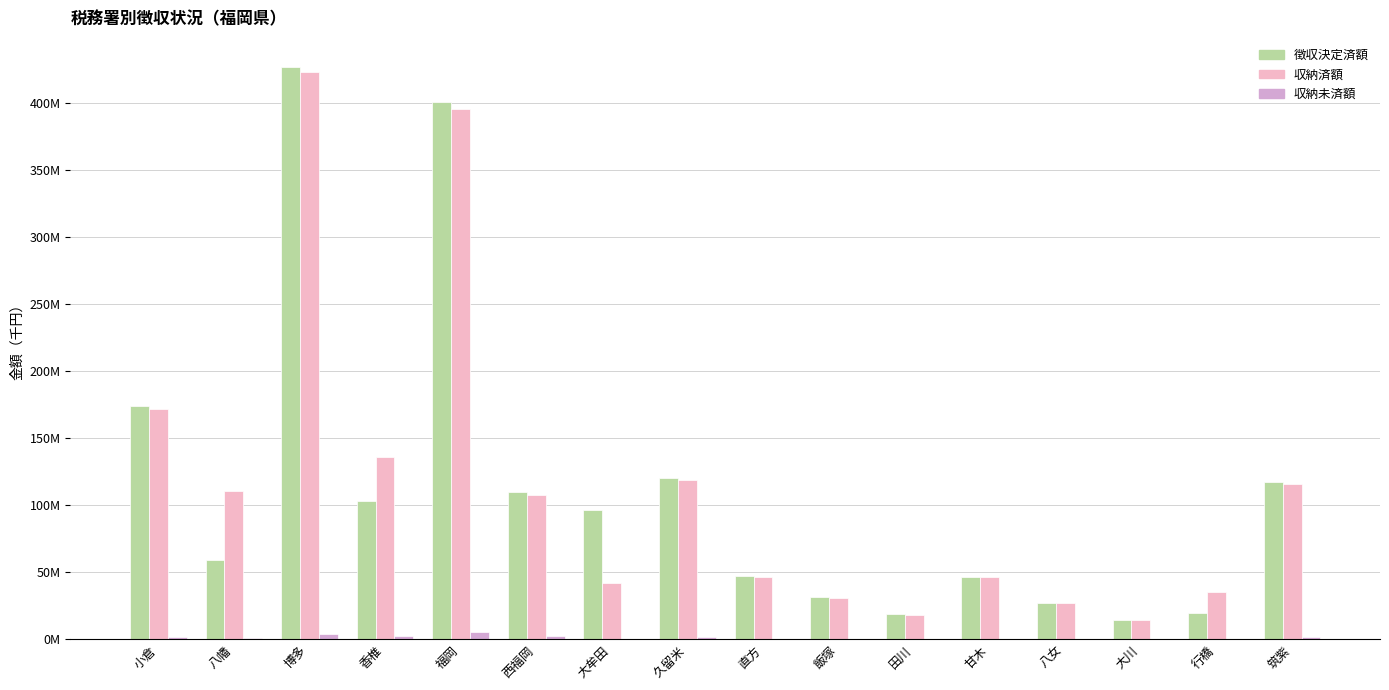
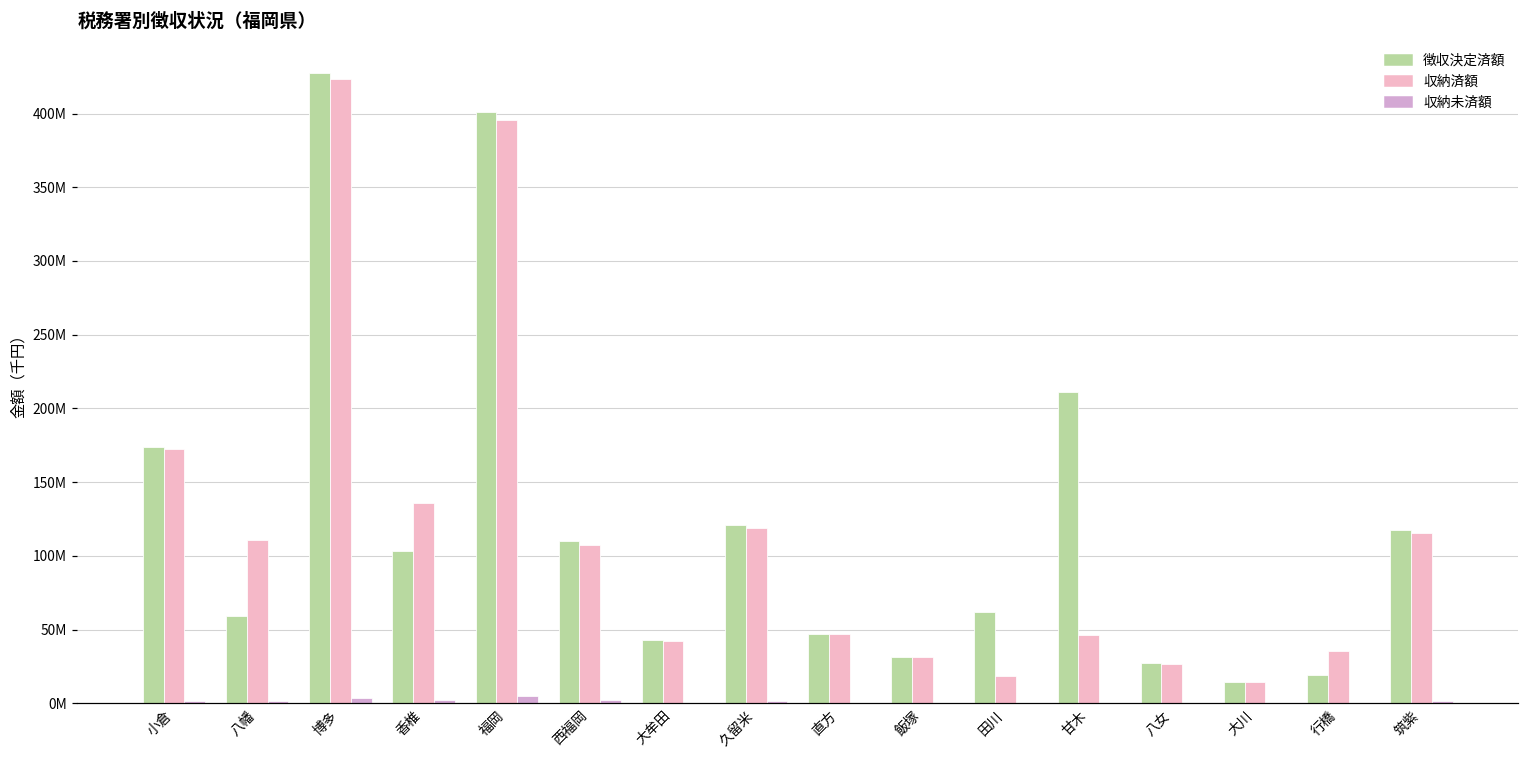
  {
    "徴収決定済額": {
      "小倉": 174000000,
      "八幡": 59000000,
      "博多": 427000000,
      "香椎": 103000000,
      "福岡": 401000000,
      "西福岡": 110000000,
-     "大牟田": 97000000,
+     "大牟田": 43000000,
      "久留米": 121000000,
      "直方": 47000000,
      "飯塚": 32000000,
-     "田川": 19000000,
-     "甘木": 47000000,
+     "田川": 62000000,
+     "甘木": 211000000,
      "八女": 27000000,
      "大川": 14000000,
      "行橋": 20000000,
      "筑紫": 118000000
    }
  }
